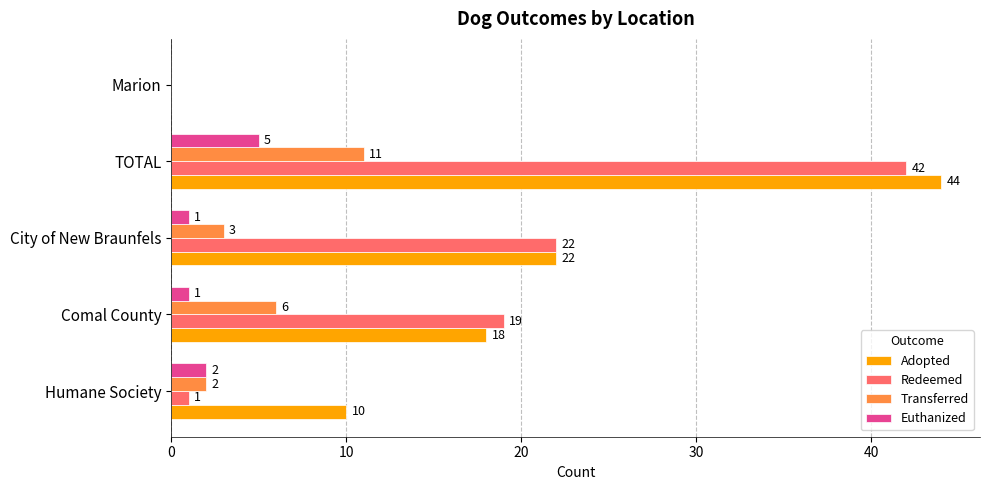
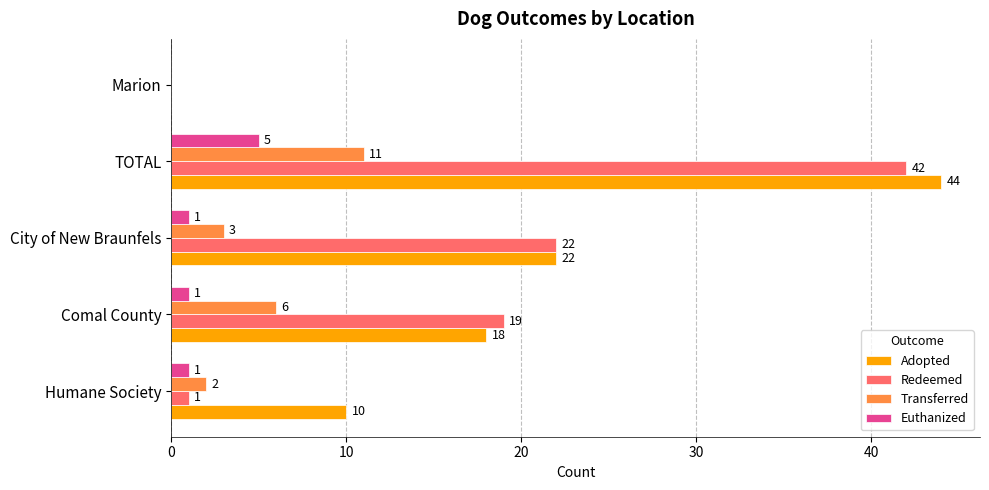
  {
    "Adopted": {
      "TOTAL": 44,
      "City of New Braunfels": 22,
      "Comal County": 18,
      "Humane Society": 10
    },
    "Euthanized": {
      "TOTAL": 5,
      "City of New Braunfels": 1,
      "Comal County": 1,
-     "Humane Society": 2
+     "Humane Society": 1
    }
  }
